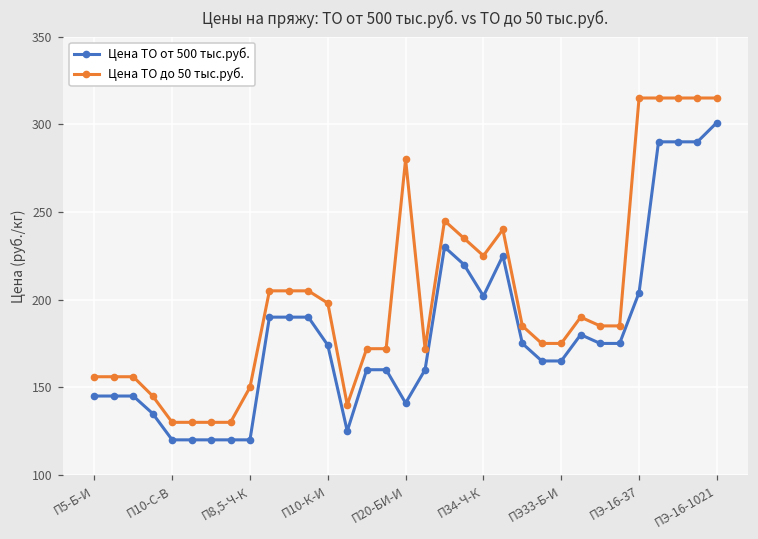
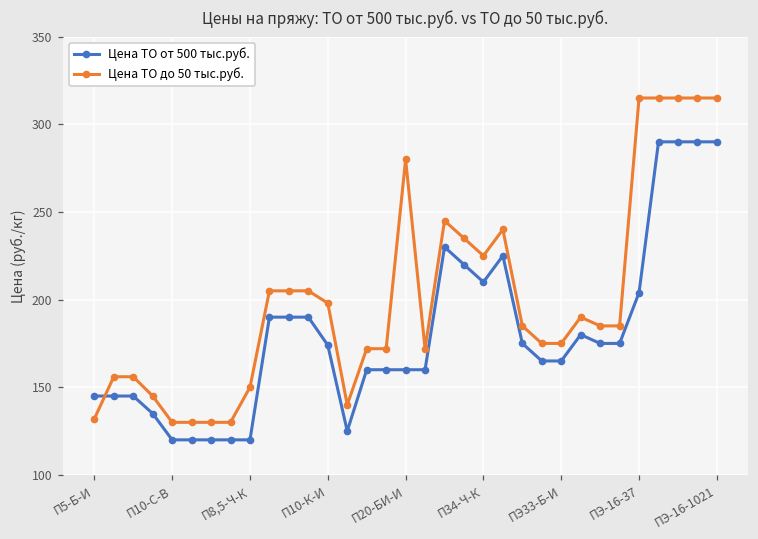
  {
    "Цена ТО от 500 тыс.руб.": {
      "П5-Б-И": 145,
      "П10-С-В": 120,
      "П8,5-Ч-К": 120,
      "П10-К-И": 174,
-     "П20-БИ-И": 141,
-     "П34-Ч-К": 202,
+     "П20-БИ-И": 160,
+     "П34-Ч-К": 210,
      "ПЭ33-Б-И": 165,
      "ПЭ-16-37": 204,
-     "ПЭ-16-1021": 301
+     "ПЭ-16-1021": 290
    },
    "Цена ТО до 50 тыс.руб.": {
-     "П5-Б-И": 156,
+     "П5-Б-И": 132,
      "П10-С-В": 130,
      "П8,5-Ч-К": 150,
      "П10-К-И": 198,
      "П20-БИ-И": 280,
      "П34-Ч-К": 225,
      "ПЭ33-Б-И": 175,
      "ПЭ-16-37": 315,
      "ПЭ-16-1021": 315
    }
  }
